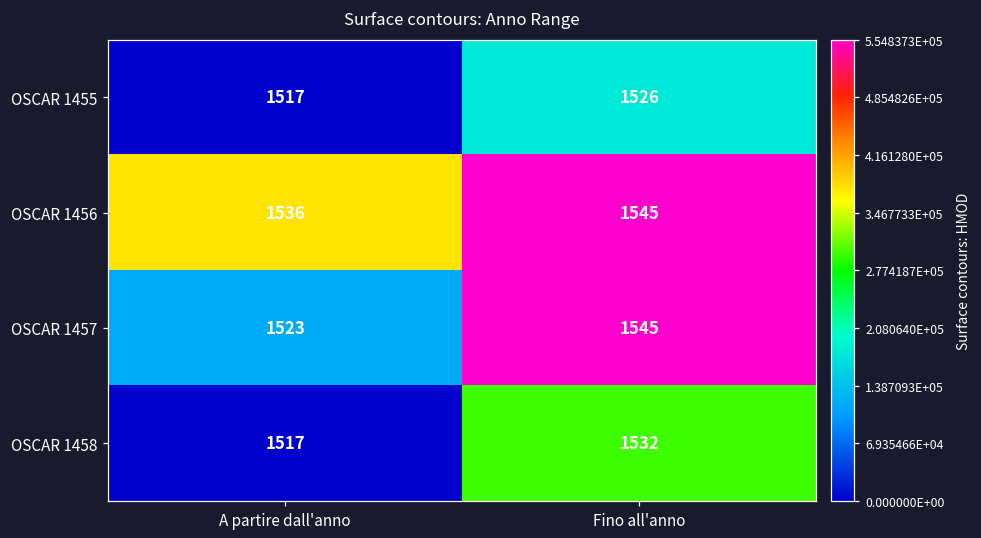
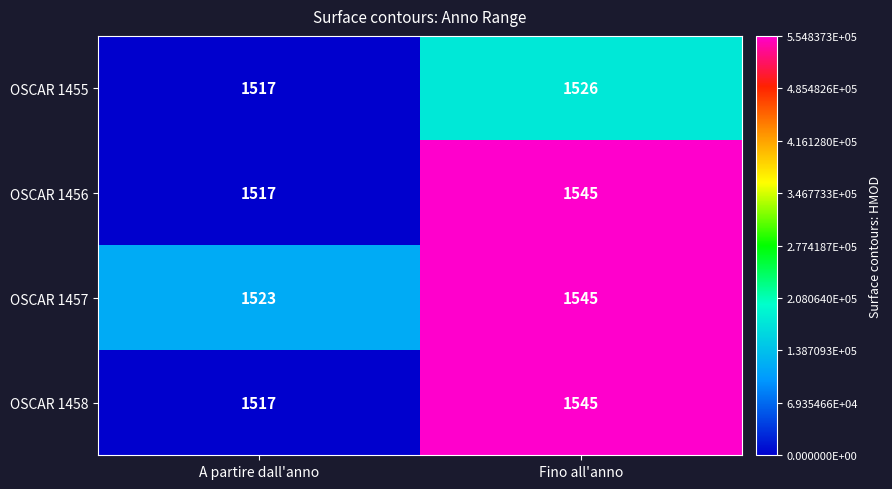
  {
    "OSCAR 1455": {
      "A partire dall'anno": 1517,
      "Fino all'anno": 1526
    },
    "OSCAR 1456": {
-     "A partire dall'anno": 1536,
+     "A partire dall'anno": 1517,
      "Fino all'anno": 1545
    },
    "OSCAR 1457": {
      "A partire dall'anno": 1523,
      "Fino all'anno": 1545
    },
    "OSCAR 1458": {
      "A partire dall'anno": 1517,
-     "Fino all'anno": 1532
+     "Fino all'anno": 1545
    }
  }
